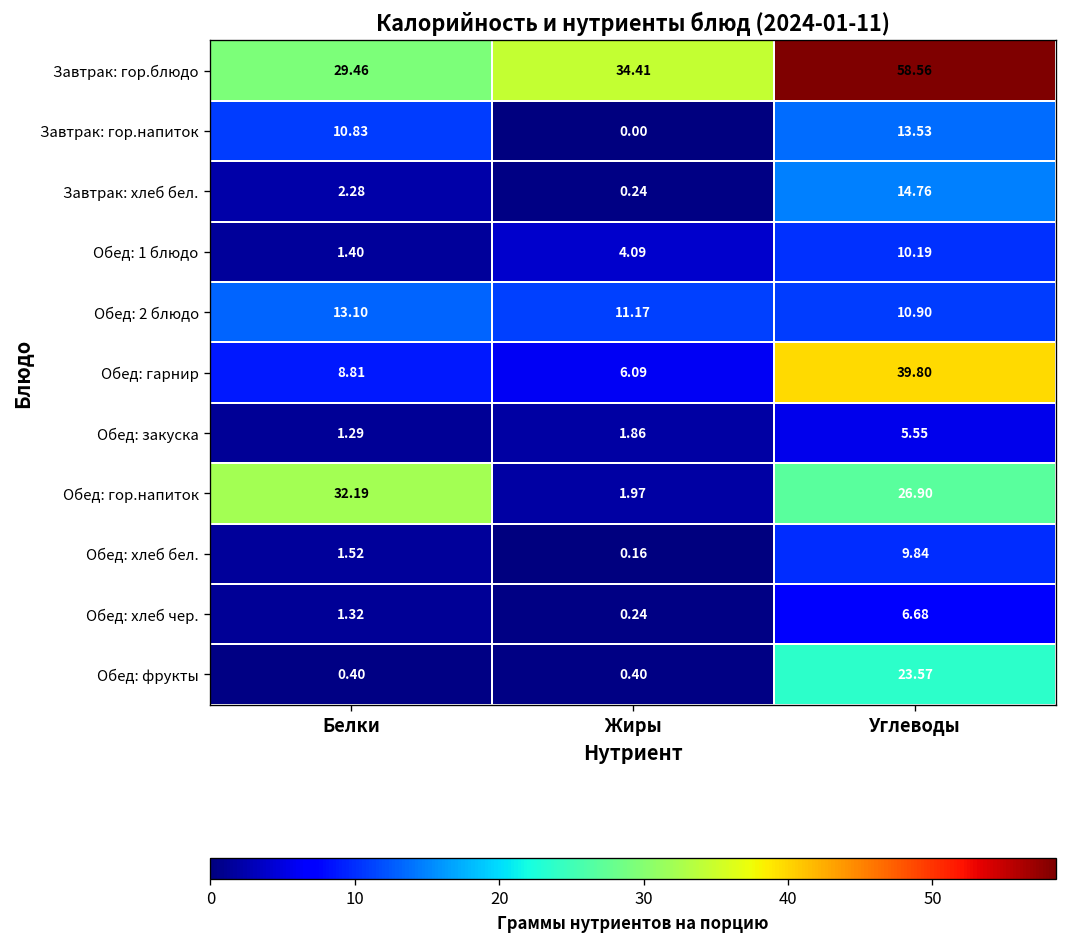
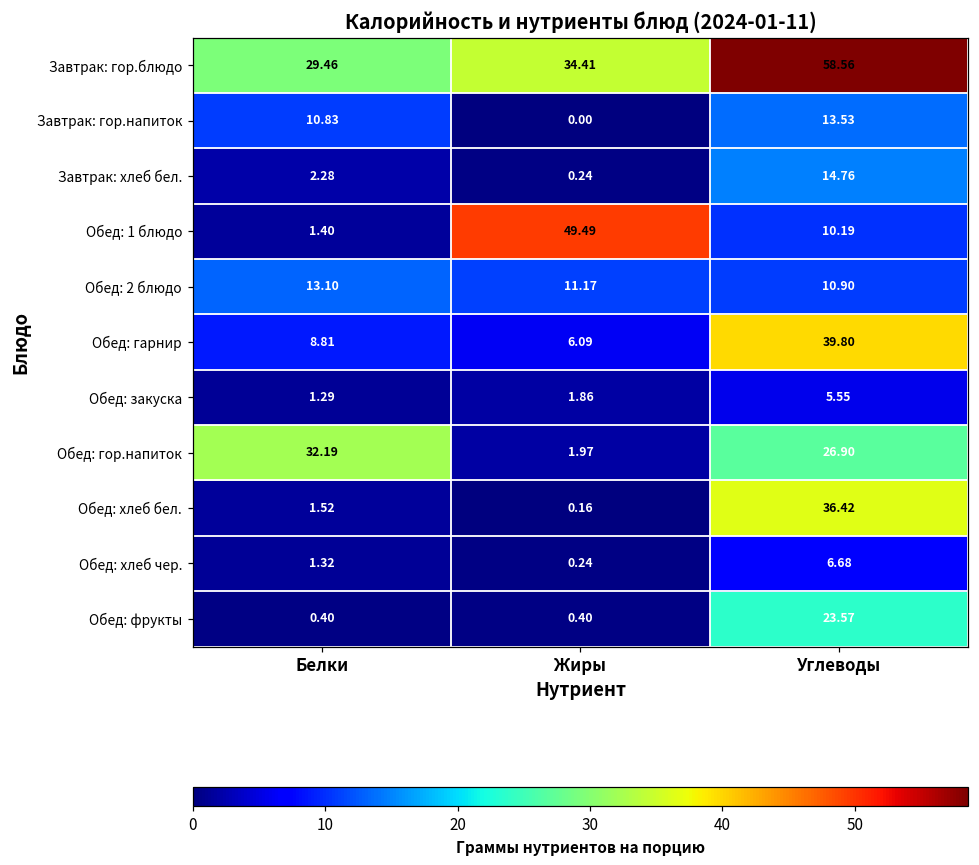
  {
    "Завтрак: гор.блюдо": {
      "Белки": 29.46,
      "Жиры": 34.41,
      "Углеводы": 58.56
    },
    "Завтрак: гор.напиток": {
      "Белки": 10.83,
      "Жиры": 0.00,
      "Углеводы": 13.53
    },
    "Завтрак: хлеб бел.": {
      "Белки": 2.28,
      "Жиры": 0.24,
      "Углеводы": 14.76
    },
    "Обед: 1 блюдо": {
      "Белки": 1.40,
-     "Жиры": 4.09,
+     "Жиры": 49.49,
      "Углеводы": 10.19
    },
    "Обед: 2 блюдо": {
      "Белки": 13.10,
      "Жиры": 11.17,
      "Углеводы": 10.90
    },
    "Обед: гарнир": {
      "Белки": 8.81,
      "Жиры": 6.09,
      "Углеводы": 39.80
    },
    "Обед: закуска": {
      "Белки": 1.29,
      "Жиры": 1.86,
      "Углеводы": 5.55
    },
    "Обед: гор.напиток": {
      "Белки": 32.19,
      "Жиры": 1.97,
      "Углеводы": 26.90
    },
    "Обед: хлеб бел.": {
      "Белки": 1.52,
      "Жиры": 0.16,
-     "Углеводы": 9.84
+     "Углеводы": 36.42
    },
    "Обед: хлеб чер.": {
      "Белки": 1.32,
      "Жиры": 0.24,
      "Углеводы": 6.68
    },
    "Обед: фрукты": {
      "Белки": 0.40,
      "Жиры": 0.40,
      "Углеводы": 23.57
    }
  }
